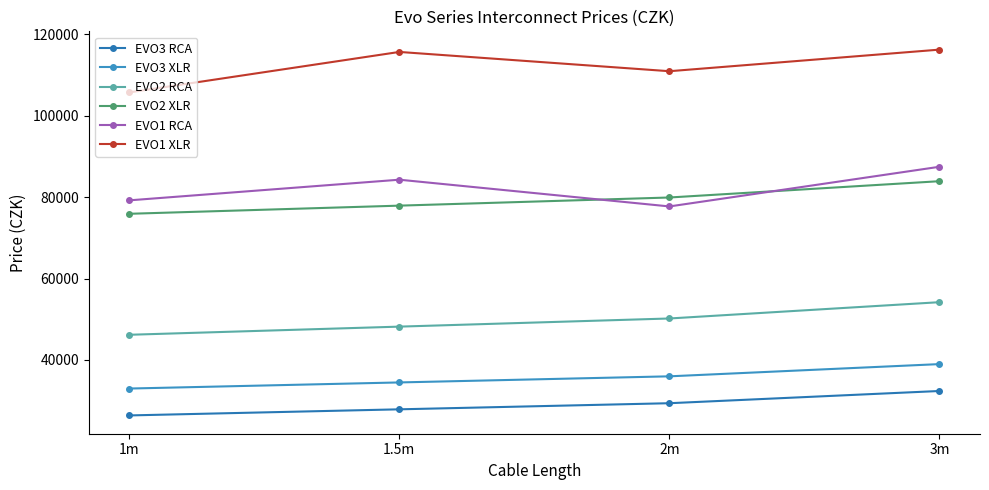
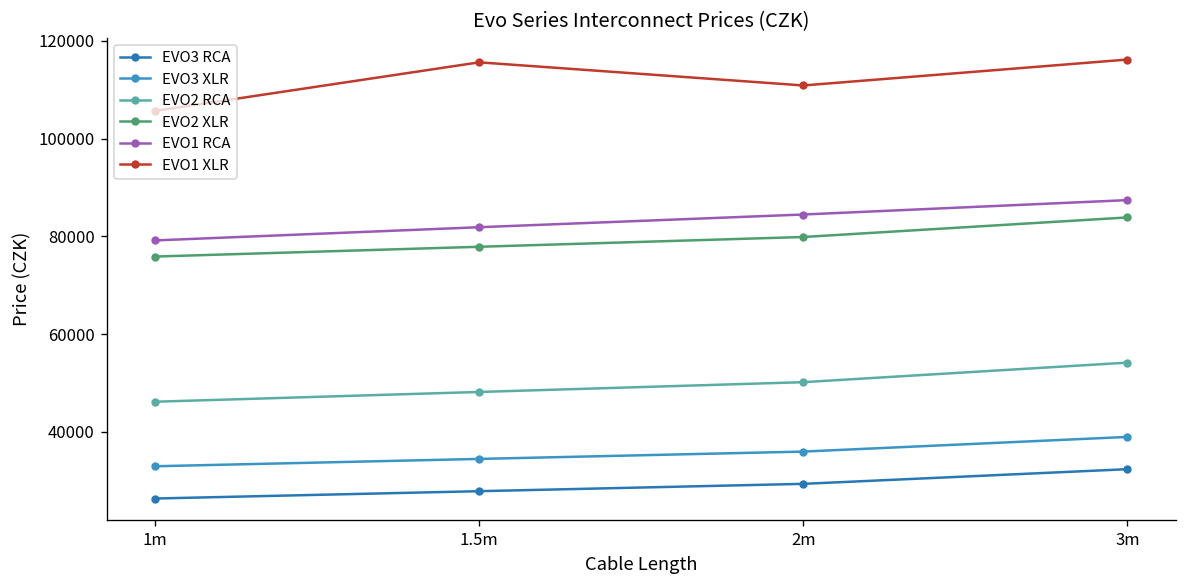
  {
    "EVO1 RCA": {
      "1m": 79000,
-     "1.5m": 84000,
-     "2m": 78000,
+     "1.5m": 82000,
+     "2m": 84000,
      "3m": 87000
    },
    "EVO1 XLR": {
      "1.5m": 116000,
      "2m": 111000,
      "3m": 116000
    }
  }
